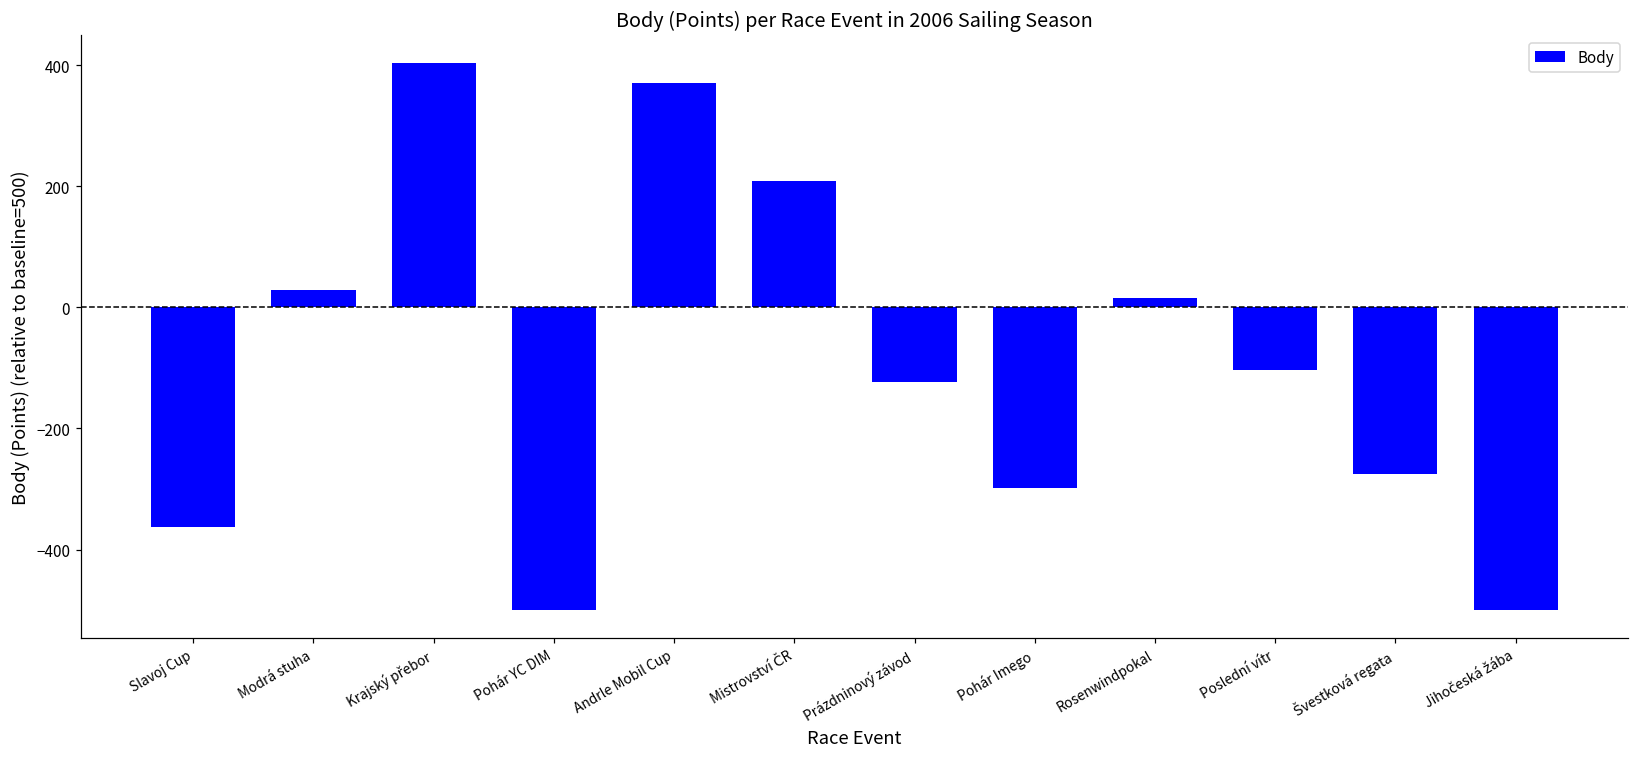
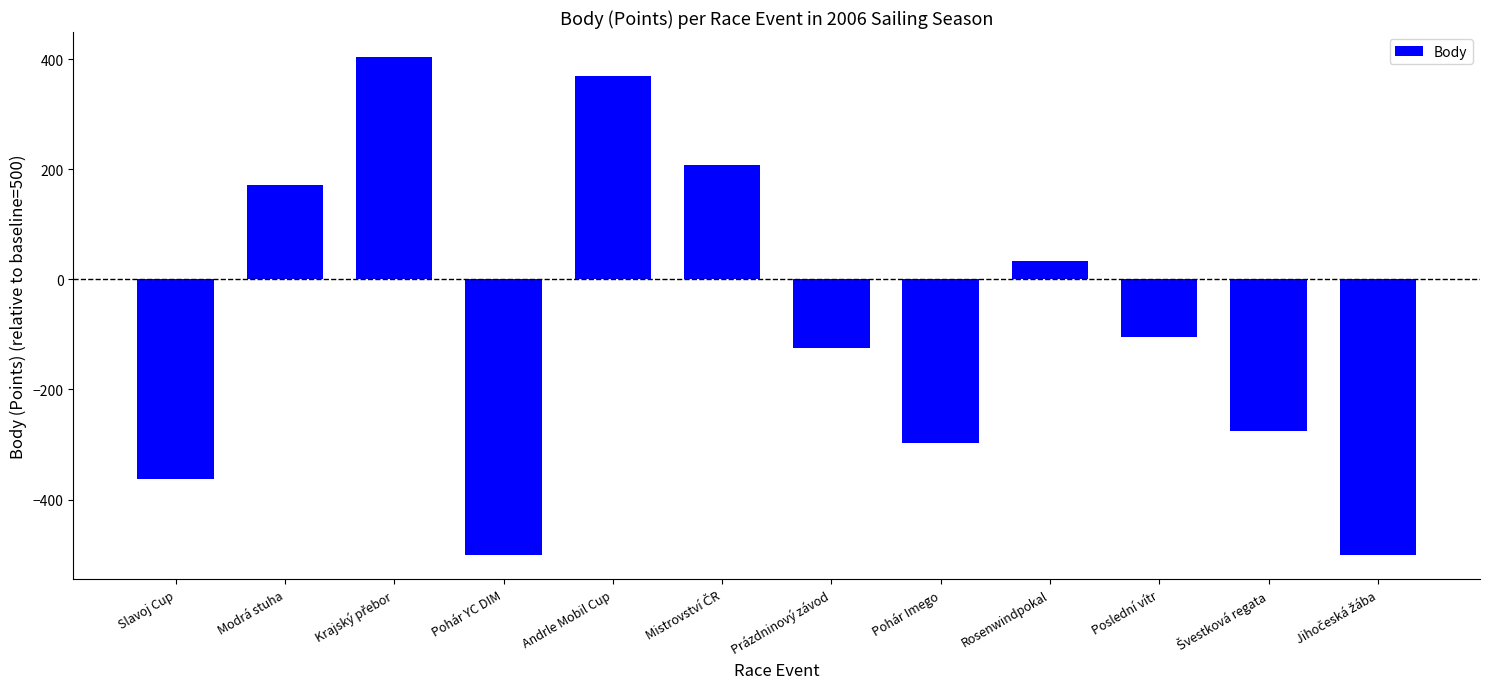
  {
    "Slavoj Cup": -360,
-   "Modrá stuha": 30,
+   "Modrá stuha": 170,
    "Krajský přebor": 400,
    "Pohár YC DIM": -500,
    "Andrle Mobil Cup": 370,
    "Mistrovství ČR": 210,
    "Prázdninový závod": -120,
    "Pohár Imego": -300,
-   "Rosenwindpokal": 20,
+   "Rosenwindpokal": 30,
    "Poslední vítr": -100,
    "Švestková regata": -280,
    "Jihočeská žába": -500
  }
